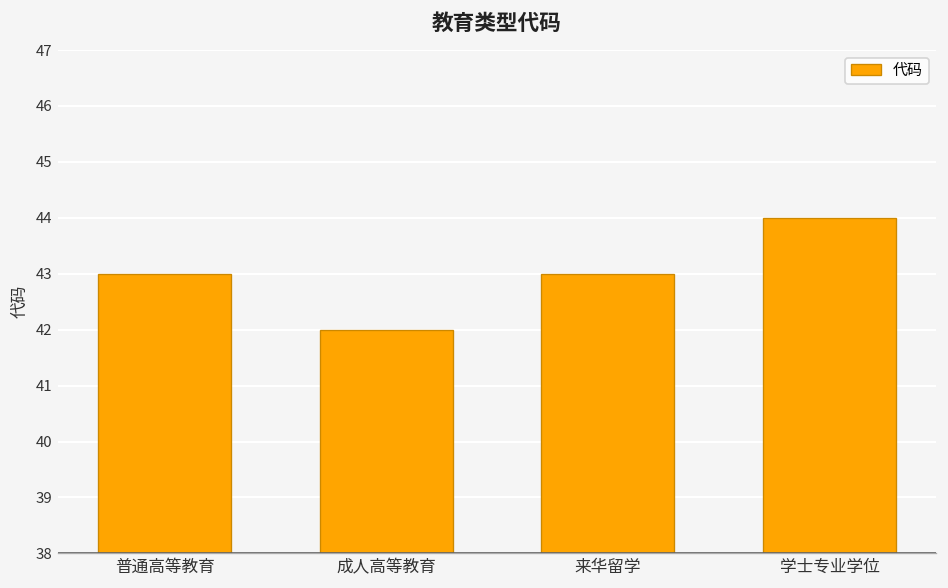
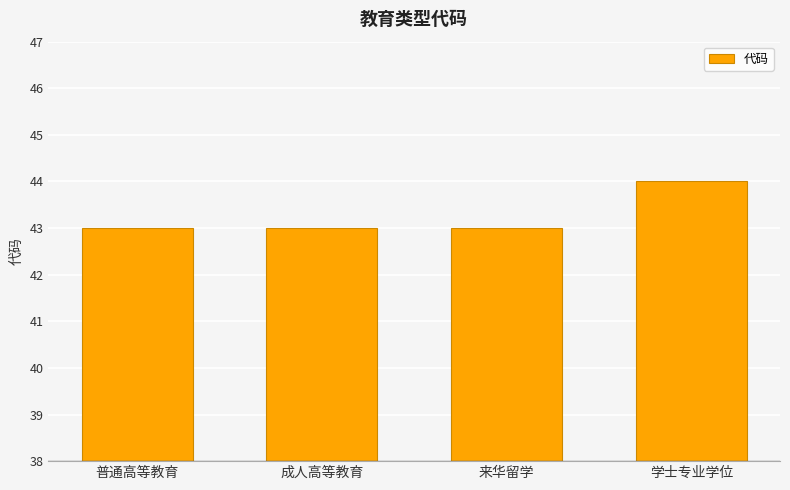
  {
    "普通高等教育": 43,
-   "成人高等教育": 42,
+   "成人高等教育": 43,
    "来华留学": 43,
    "学士专业学位": 44
  }
